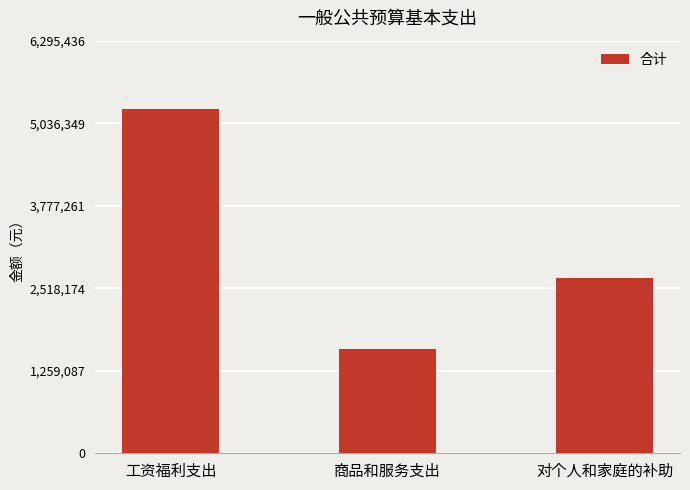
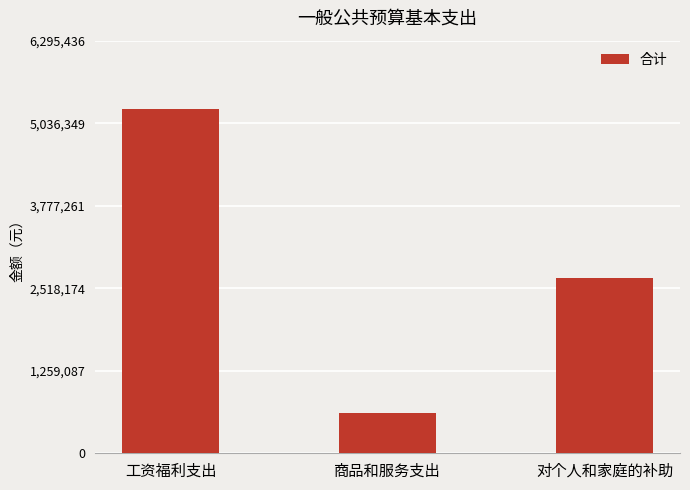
  {
    "工资福利支出": "5,200,000",
-   "商品和服务支出": "1,600,000",
+   "商品和服务支出": "600,000",
    "对个人和家庭的补助": "2,700,000"
  }
